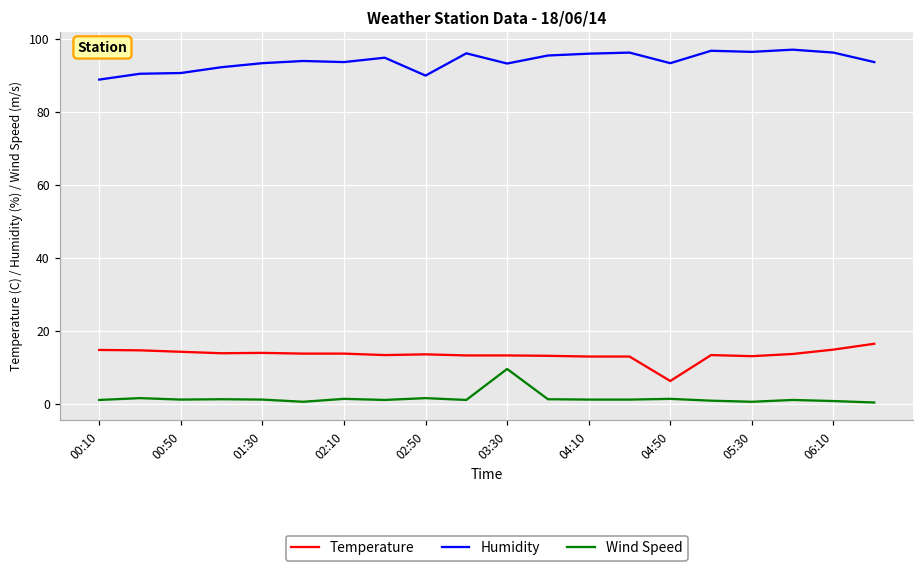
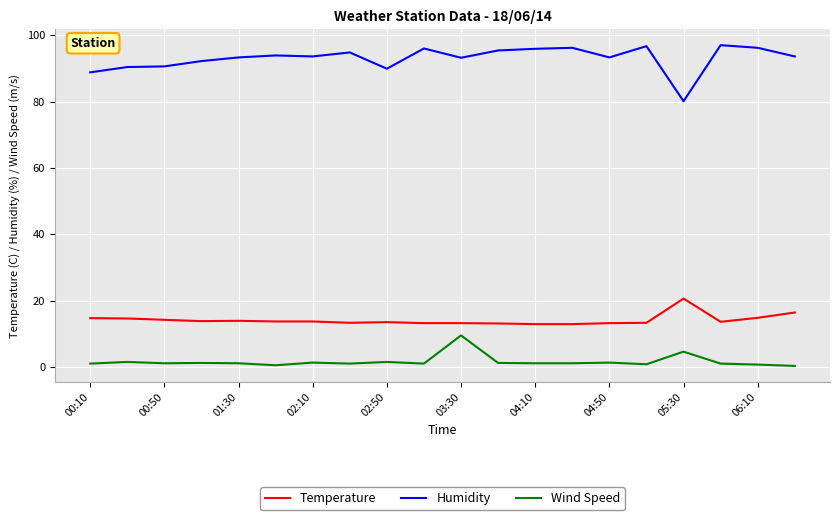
  {
    "Temperature": {
      "00:10": 15,
      "00:50": 14,
      "01:30": 14,
      "02:10": 14,
      "02:50": 14,
      "03:30": 13,
      "04:10": 13,
-     "04:50": 6,
-     "05:30": 13,
+     "04:50": 13,
+     "05:30": 21,
      "06:10": 15
    },
    "Humidity": {
      "00:10": 89,
      "00:50": 91,
      "01:30": 93,
      "02:10": 94,
      "02:50": 90,
      "03:30": 93,
      "04:10": 96,
      "04:50": 93,
-     "05:30": 96,
+     "05:30": 80,
      "06:10": 96
    },
    "Wind Speed": {
      "00:10": 1,
      "00:50": 1,
      "01:30": 1,
      "02:10": 1,
      "02:50": 2,
      "03:30": 10,
      "04:10": 1,
      "04:50": 1,
-     "05:30": 1,
+     "05:30": 5,
      "06:10": 1
    }
  }
